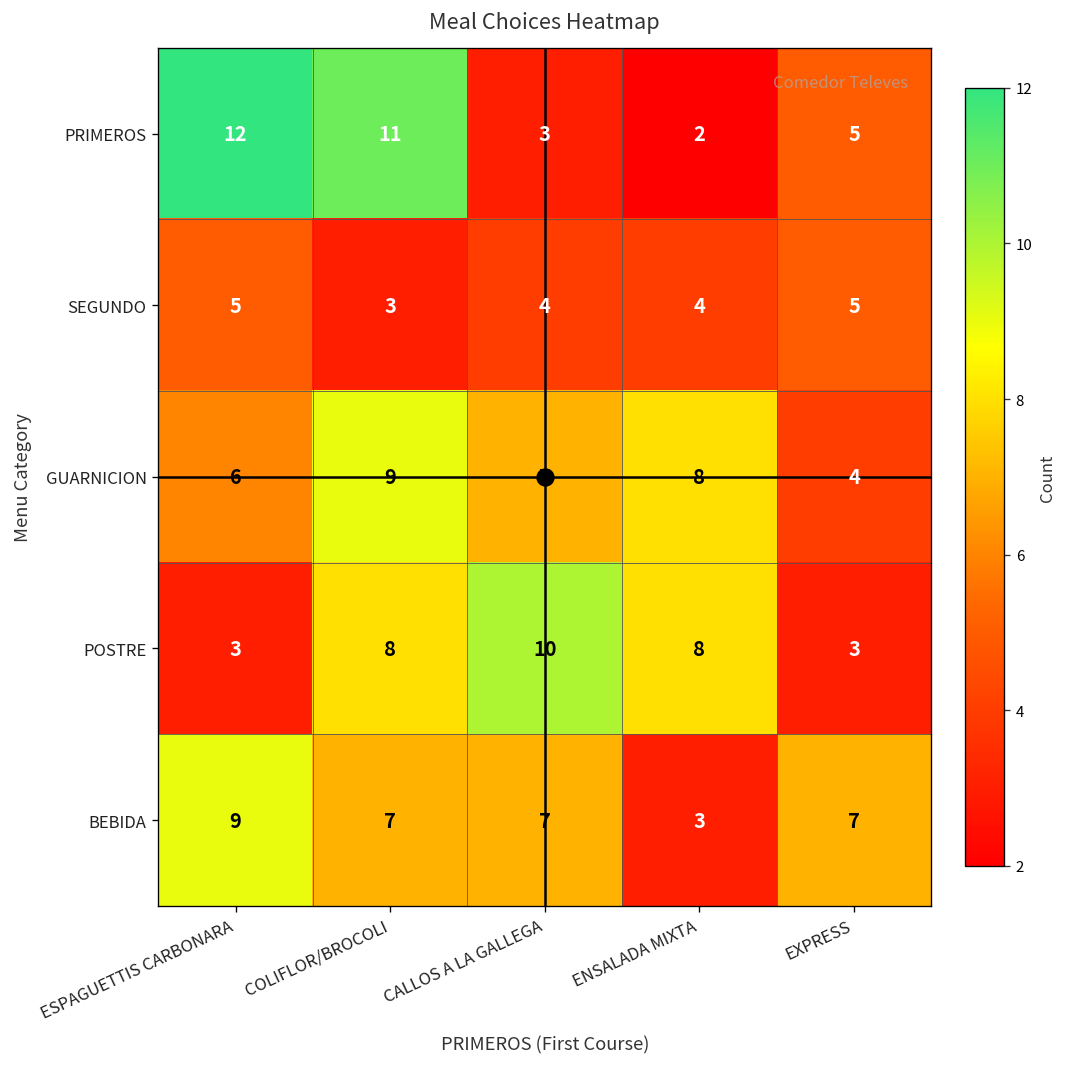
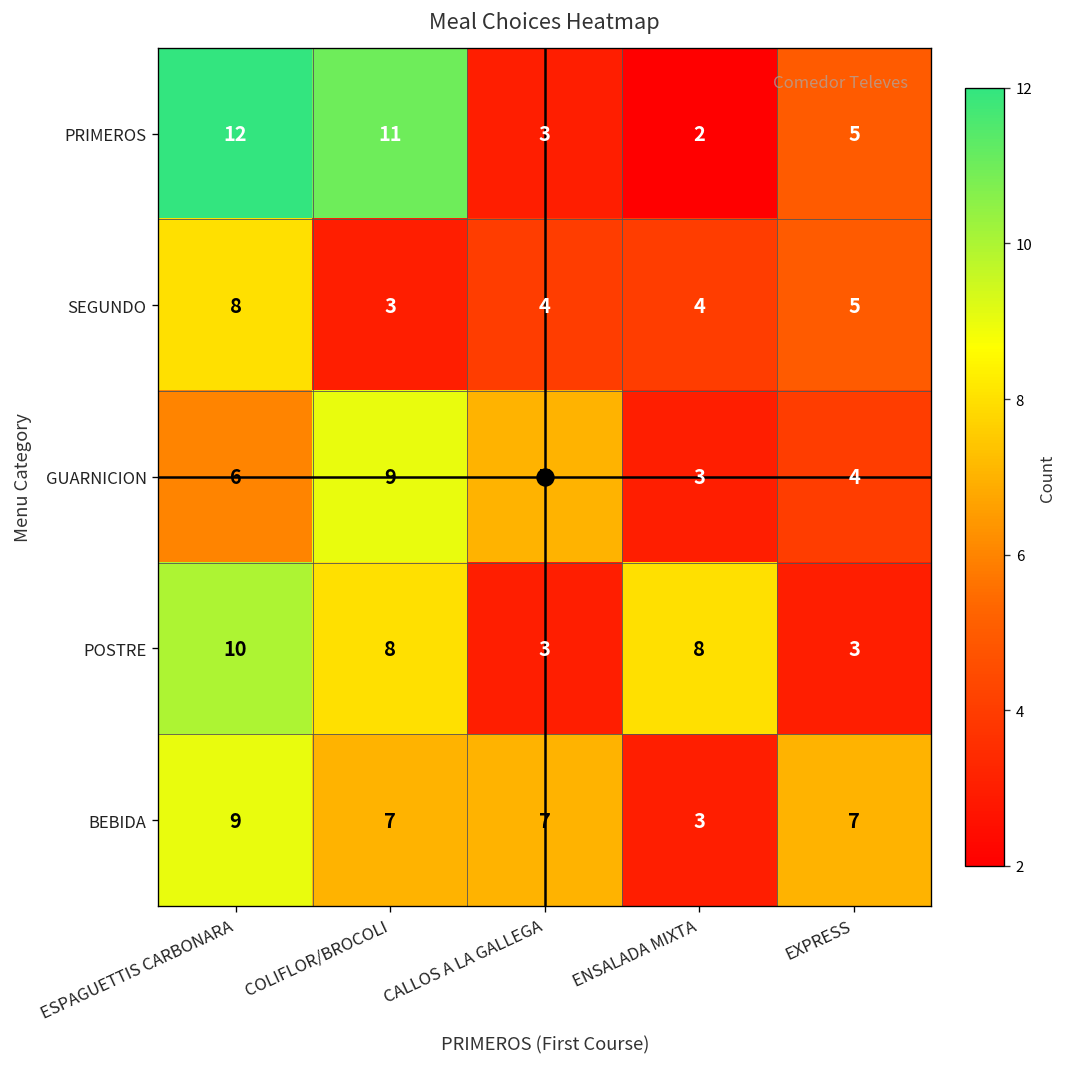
  {
    "PRIMEROS": {
      "ESPAGUETTIS CARBONARA": 12,
      "COLIFLOR/BROCOLI": 11,
      "CALLOS A LA GALLEGA": 3,
      "ENSALADA MIXTA": 2
    },
    "SEGUNDO": {
-     "ESPAGUETTIS CARBONARA": 5,
+     "ESPAGUETTIS CARBONARA": 8,
      "COLIFLOR/BROCOLI": 3,
      "CALLOS A LA GALLEGA": 4,
      "ENSALADA MIXTA": 4,
      "EXPRESS": 5
    },
    "GUARNICION": {
      "ESPAGUETTIS CARBONARA": 6,
      "COLIFLOR/BROCOLI": 9,
-     "ENSALADA MIXTA": 8,
+     "ENSALADA MIXTA": 3,
      "EXPRESS": 4
    },
    "POSTRE": {
-     "ESPAGUETTIS CARBONARA": 3,
+     "ESPAGUETTIS CARBONARA": 10,
      "COLIFLOR/BROCOLI": 8,
-     "CALLOS A LA GALLEGA": 10,
+     "CALLOS A LA GALLEGA": 3,
      "ENSALADA MIXTA": 8,
      "EXPRESS": 3
    },
    "BEBIDA": {
      "ESPAGUETTIS CARBONARA": 9,
      "COLIFLOR/BROCOLI": 7,
      "CALLOS A LA GALLEGA": 7,
      "ENSALADA MIXTA": 3,
      "EXPRESS": 7
    }
  }
